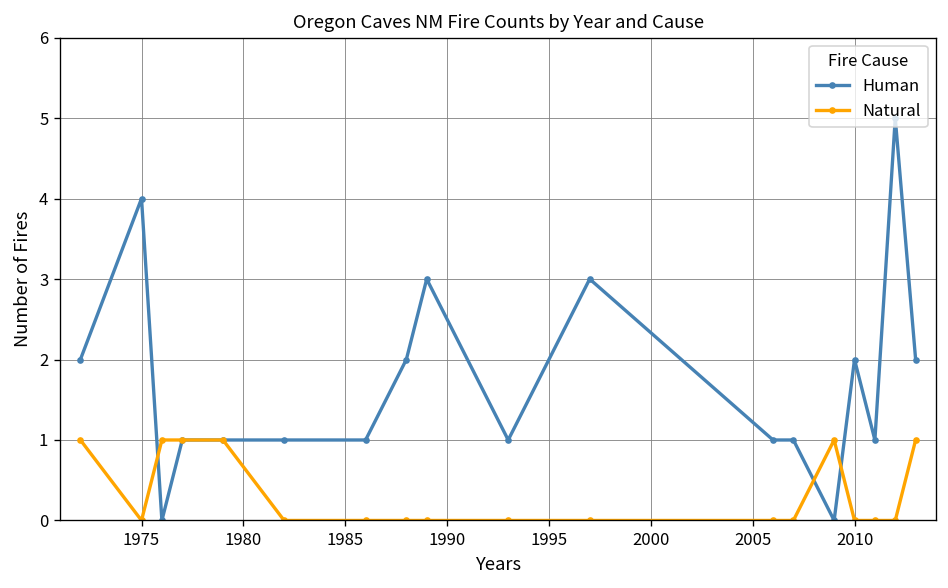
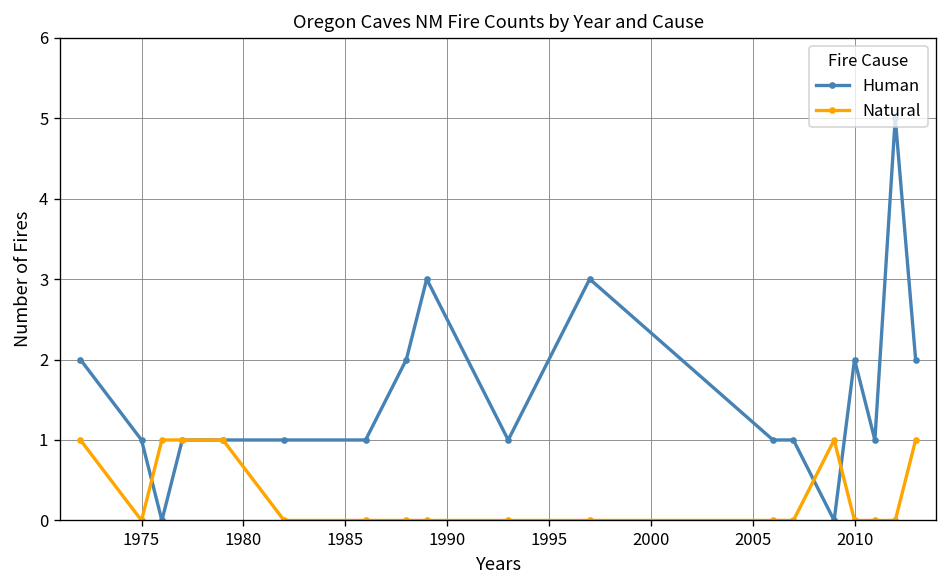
  {
    "Human": {
-     "1975": 4,
+     "1975": 1,
      "2010": 2
    },
    "Natural": {
      "1975": 0,
      "2010": 0
    }
  }
